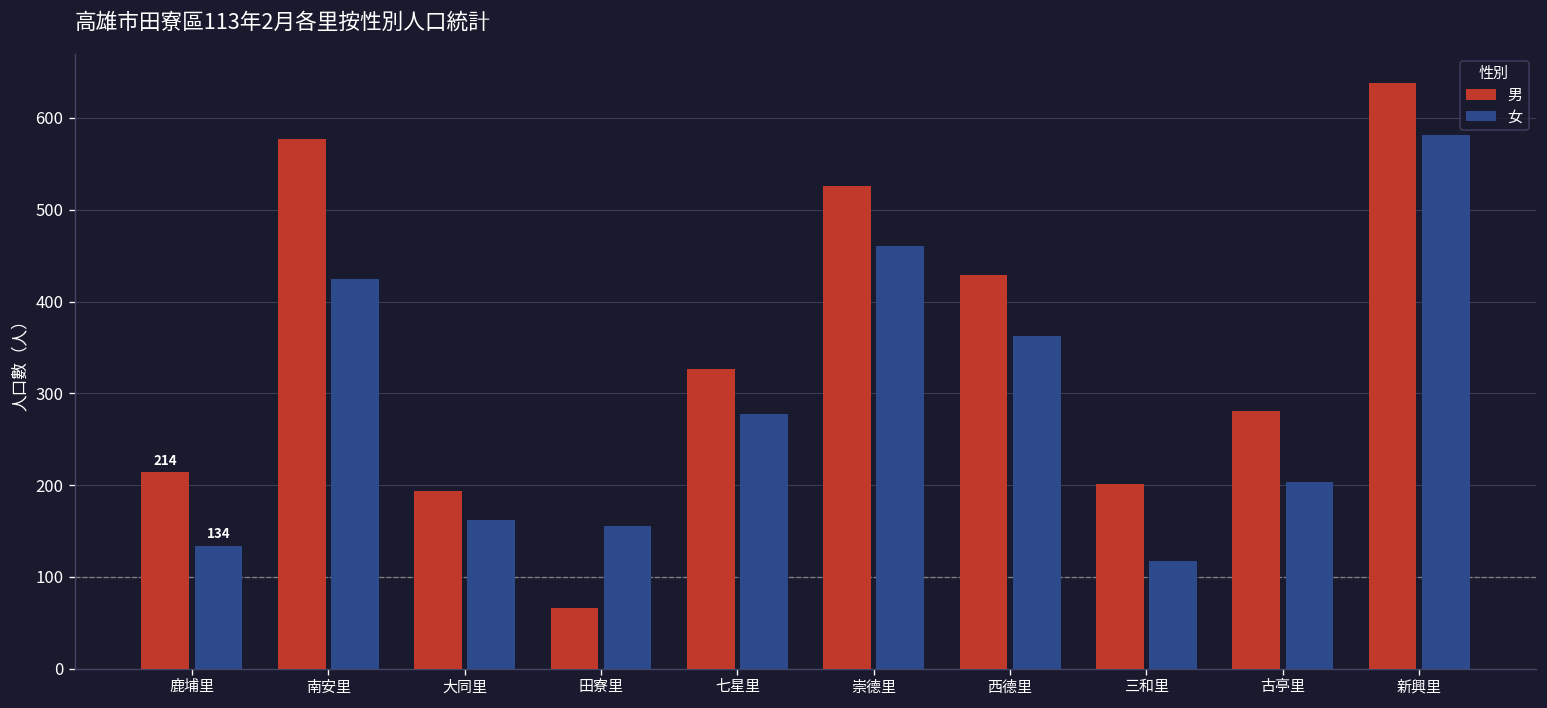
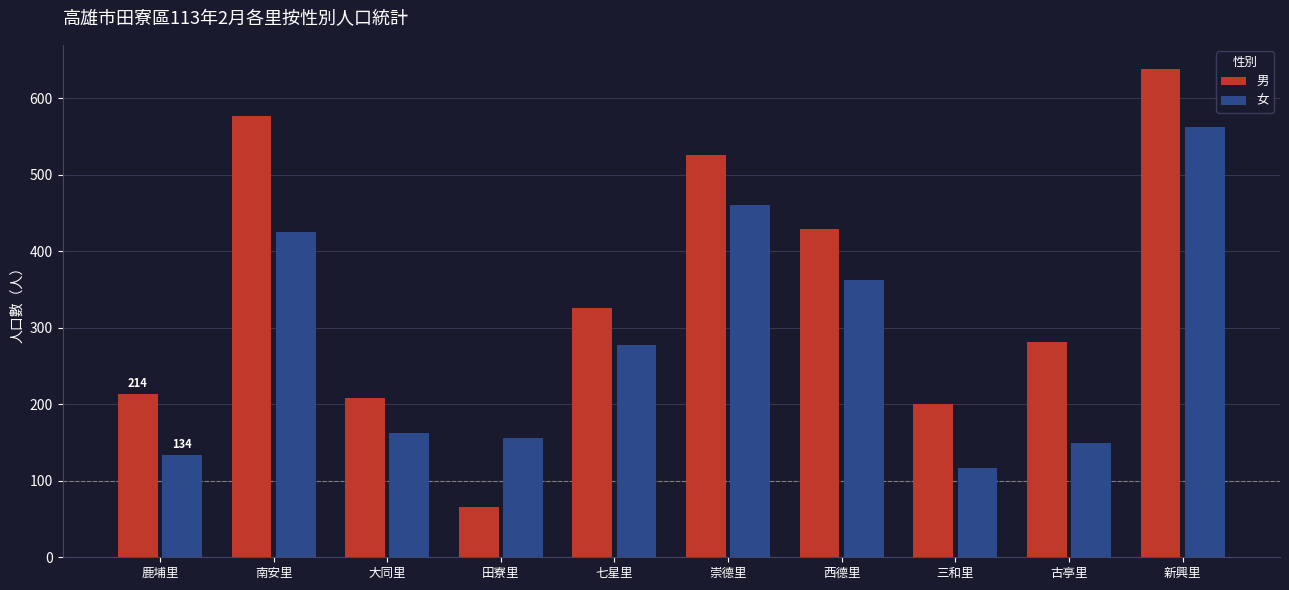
  {
    "男": {
      "南安里": 580,
-     "大同里": 190,
+     "大同里": 210,
      "田寮里": 70,
      "七星里": 330,
      "崇德里": 530,
      "西德里": 430,
      "三和里": 200,
      "古亭里": 280,
      "新興里": 640
    },
    "女": {
      "南安里": 430,
      "大同里": 160,
      "田寮里": 160,
      "七星里": 280,
      "崇德里": 460,
      "西德里": 360,
      "三和里": 120,
-     "古亭里": 200,
-     "新興里": 580
+     "古亭里": 150,
+     "新興里": 560
    }
  }
